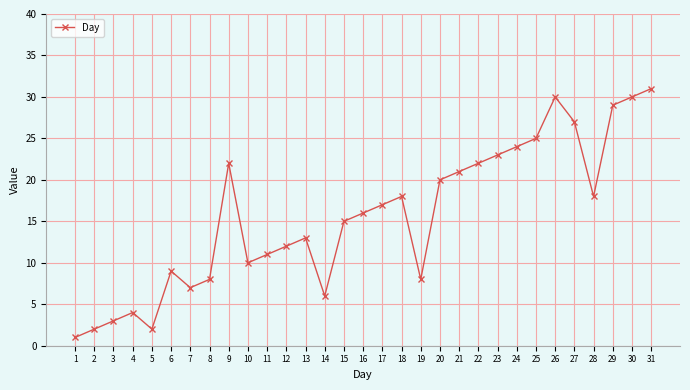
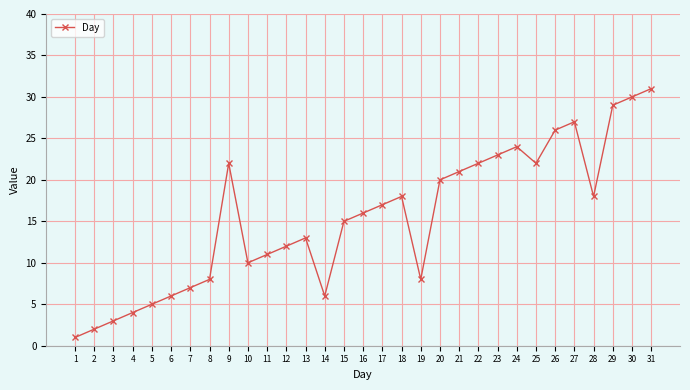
  {
    "1": 1,
    "2": 2,
    "3": 3,
    "4": 4,
-   "5": 2,
-   "6": 9,
+   "5": 5,
+   "6": 6,
    "7": 7,
    "8": 8,
    "9": 22,
    "10": 10,
    "11": 11,
    "12": 12,
    "13": 13,
    "14": 6,
    "15": 15,
    "16": 16,
    "17": 17,
    "18": 18,
    "19": 8,
    "20": 20,
    "21": 21,
    "22": 22,
    "23": 23,
    "24": 24,
-   "25": 25,
-   "26": 30,
+   "25": 22,
+   "26": 26,
    "27": 27,
    "28": 18,
    "29": 29,
    "30": 30,
    "31": 31
  }
